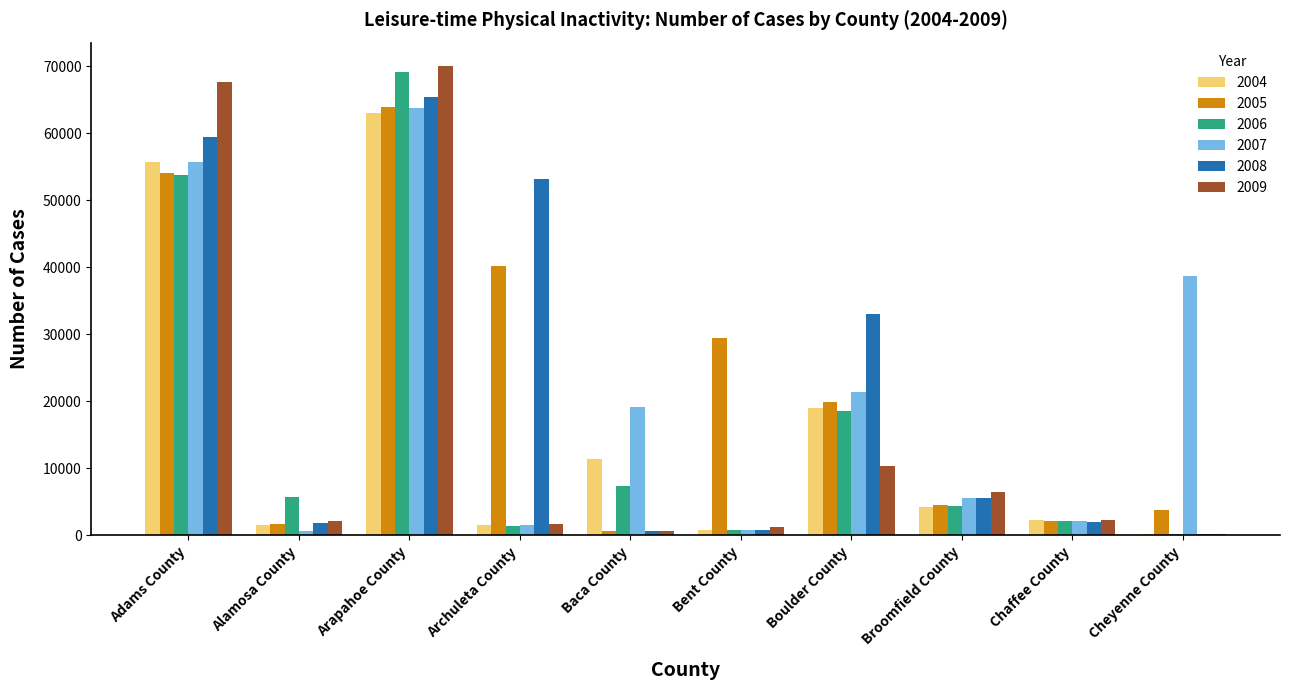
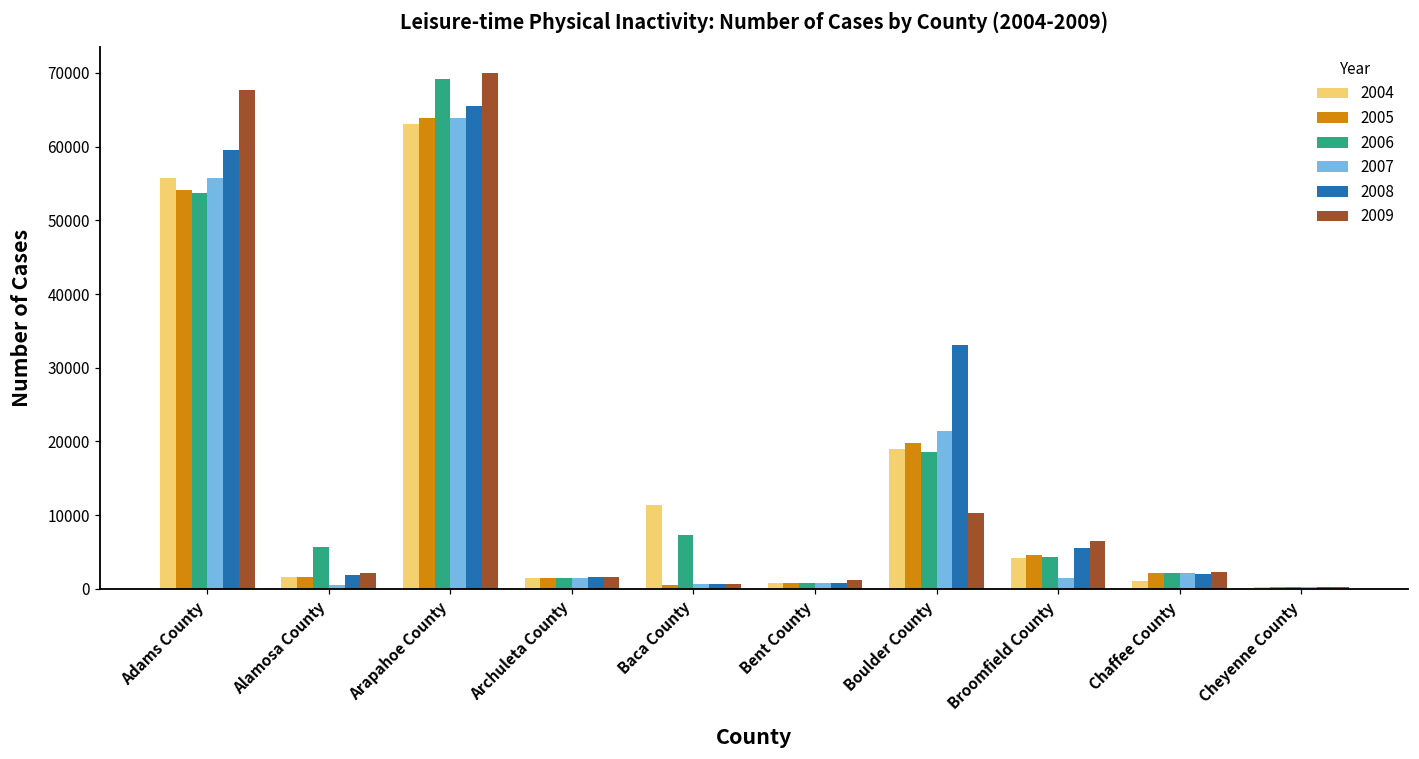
  {
    "2004": {
      "Adams County": 56000,
      "Alamosa County": 2000,
      "Arapahoe County": 63000,
      "Archuleta County": 1000,
      "Baca County": 11000,
      "Bent County": 1000,
      "Boulder County": 19000,
      "Broomfield County": 4000,
-     "Chaffee County": 2000
+     "Chaffee County": 1000
    },
    "2005": {
      "Adams County": 54000,
      "Alamosa County": 2000,
      "Arapahoe County": 64000,
-     "Archuleta County": 40000,
+     "Archuleta County": 1000,
      "Baca County": 1000,
-     "Bent County": 29000,
+     "Bent County": 1000,
      "Boulder County": 20000,
      "Broomfield County": 5000,
      "Chaffee County": 2000,
-     "Cheyenne County": 4000
+     "Cheyenne County": 0
    },
    "2006": {
      "Adams County": 54000,
      "Alamosa County": 6000,
      "Arapahoe County": 69000,
      "Archuleta County": 1000,
      "Baca County": 7000,
      "Bent County": 1000,
      "Boulder County": 19000,
      "Broomfield County": 4000,
      "Chaffee County": 2000
    },
    "2007": {
      "Adams County": 56000,
      "Alamosa County": 1000,
      "Arapahoe County": 64000,
      "Archuleta County": 1000,
-     "Baca County": 19000,
+     "Baca County": 1000,
      "Bent County": 1000,
      "Boulder County": 21000,
-     "Broomfield County": 6000,
+     "Broomfield County": 1000,
      "Chaffee County": 2000,
-     "Cheyenne County": 39000
+     "Cheyenne County": 0
    },
    "2008": {
      "Adams County": 60000,
      "Alamosa County": 2000,
      "Arapahoe County": 65000,
-     "Archuleta County": 53000,
+     "Archuleta County": 2000,
      "Baca County": 1000,
      "Bent County": 1000,
      "Boulder County": 33000,
      "Broomfield County": 6000,
      "Chaffee County": 2000
    },
    "2009": {
      "Adams County": 68000,
      "Alamosa County": 2000,
      "Arapahoe County": 70000,
      "Archuleta County": 2000,
      "Baca County": 1000,
      "Bent County": 1000,
      "Boulder County": 10000,
      "Broomfield County": 6000,
      "Chaffee County": 2000
    }
  }
